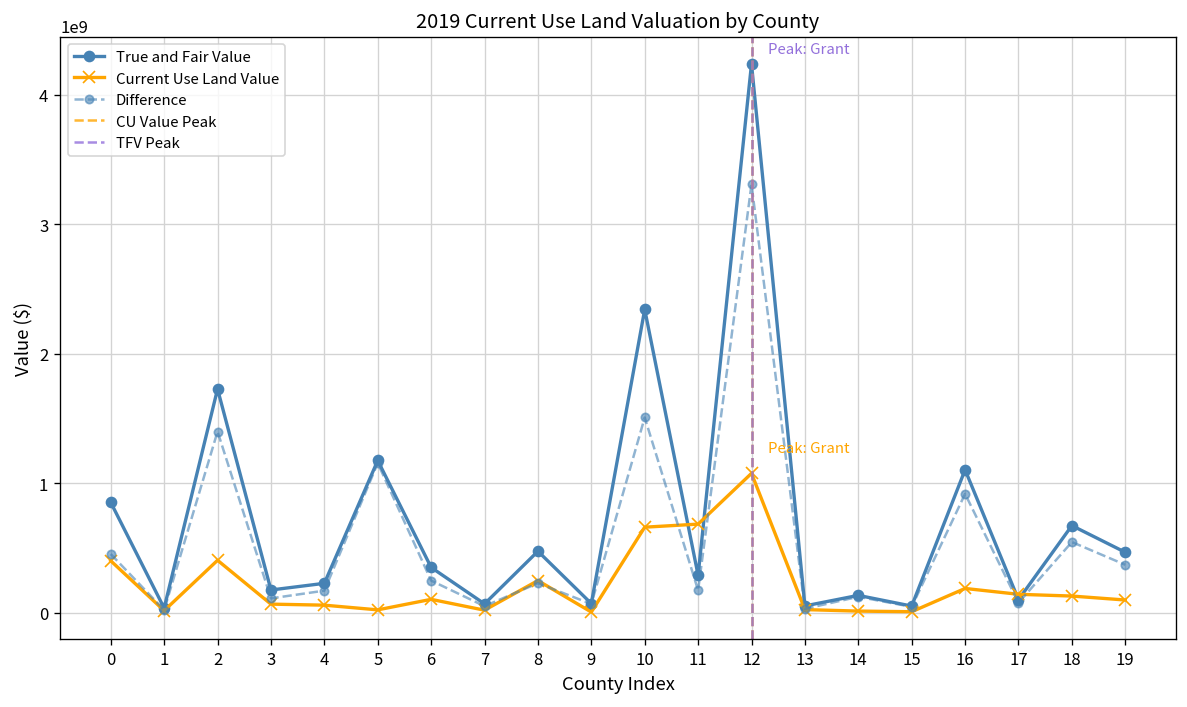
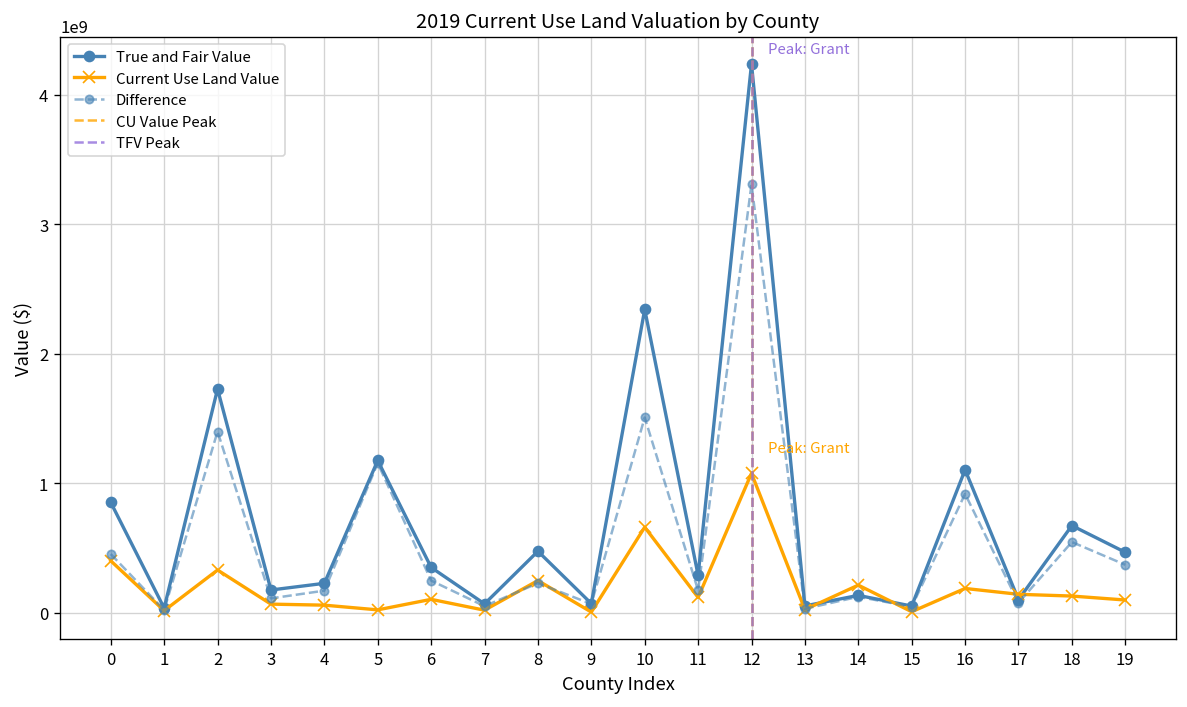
  {
    "Current Use Land Value": {
      "0": 400000000,
-     "2": 400000000,
+     "2": 330000000,
      "3": 60000000,
      "4": 60000000,
      "5": 20000000,
      "6": 100000000,
      "7": 20000000,
      "9": 0,
      "10": 660000000,
-     "11": 680000000,
+     "11": 120000000,
      "12": 1070000000,
-     "14": 10000000,
+     "14": 210000000,
      "15": 10000000,
      "16": 190000000,
      "17": 140000000,
      "18": 130000000,
      "19": 100000000
    }
  }
